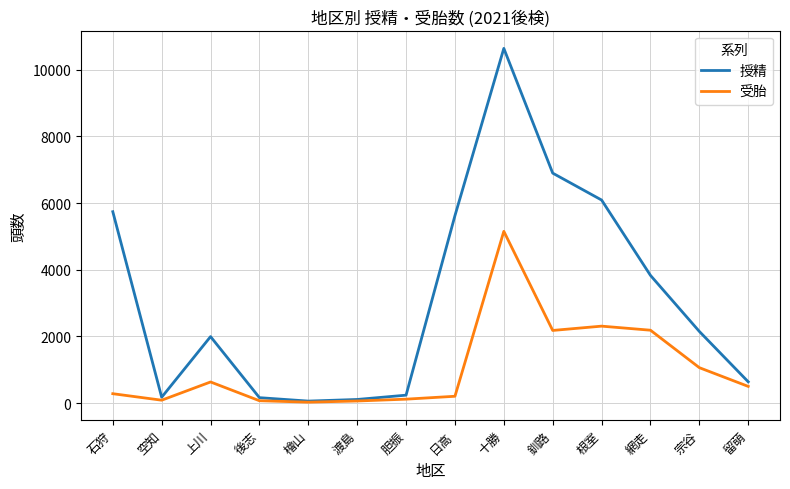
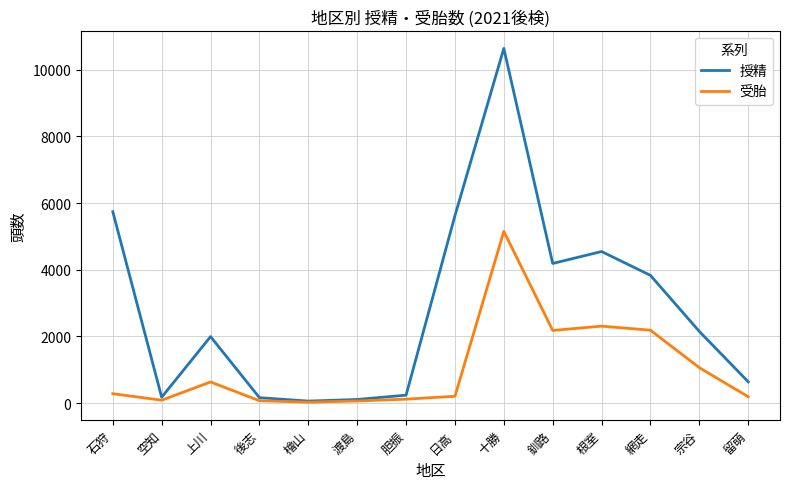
  {
    "授精": {
      "石狩": 5700,
      "空知": 200,
      "上川": 2000,
      "後志": 200,
      "胆振": 200,
      "日高": 5600,
      "十勝": 10600,
-     "釧路": 6900,
-     "根室": 6100,
+     "釧路": 4200,
+     "根室": 4500,
      "網走": 3800,
      "宗谷": 2100,
      "留萌": 600
    },
    "受胎": {
      "石狩": 300,
      "空知": 100,
      "上川": 600,
      "後志": 100,
      "胆振": 100,
      "日高": 200,
      "十勝": 5200,
      "釧路": 2200,
      "根室": 2300,
      "網走": 2200,
      "宗谷": 1100,
-     "留萌": 500
+     "留萌": 200
    }
  }
